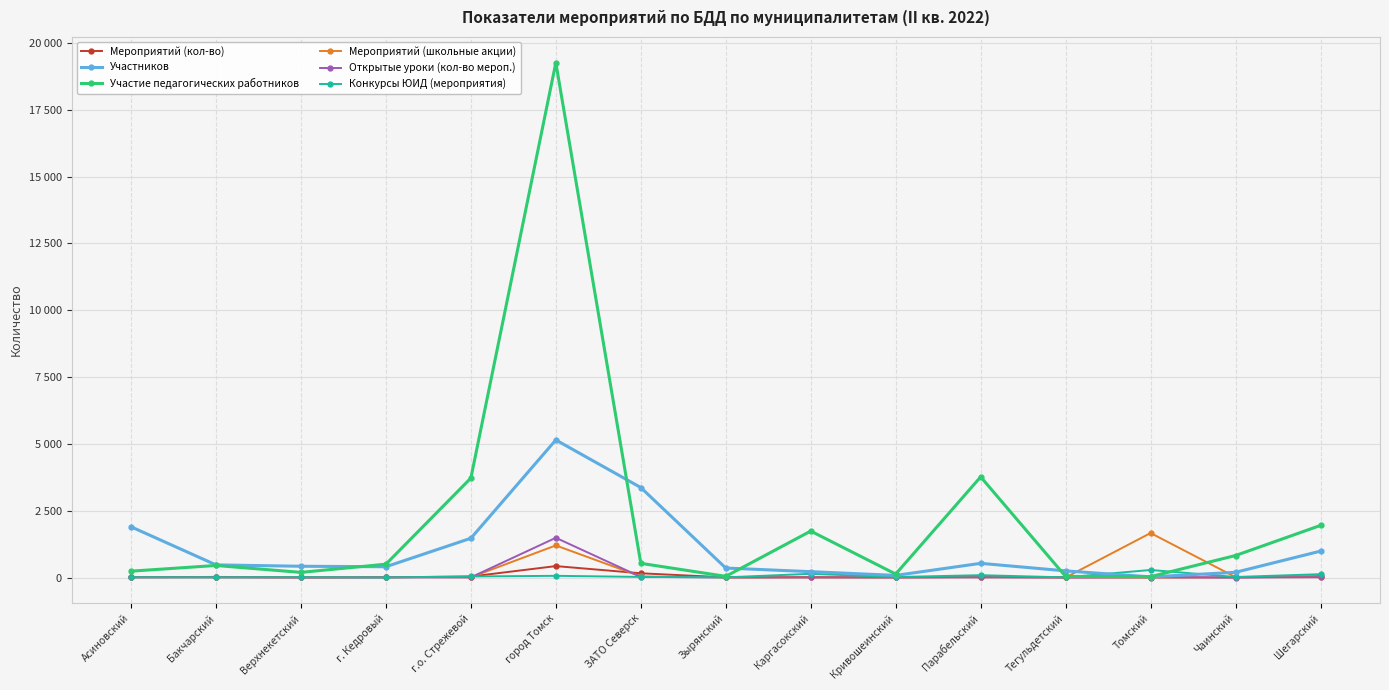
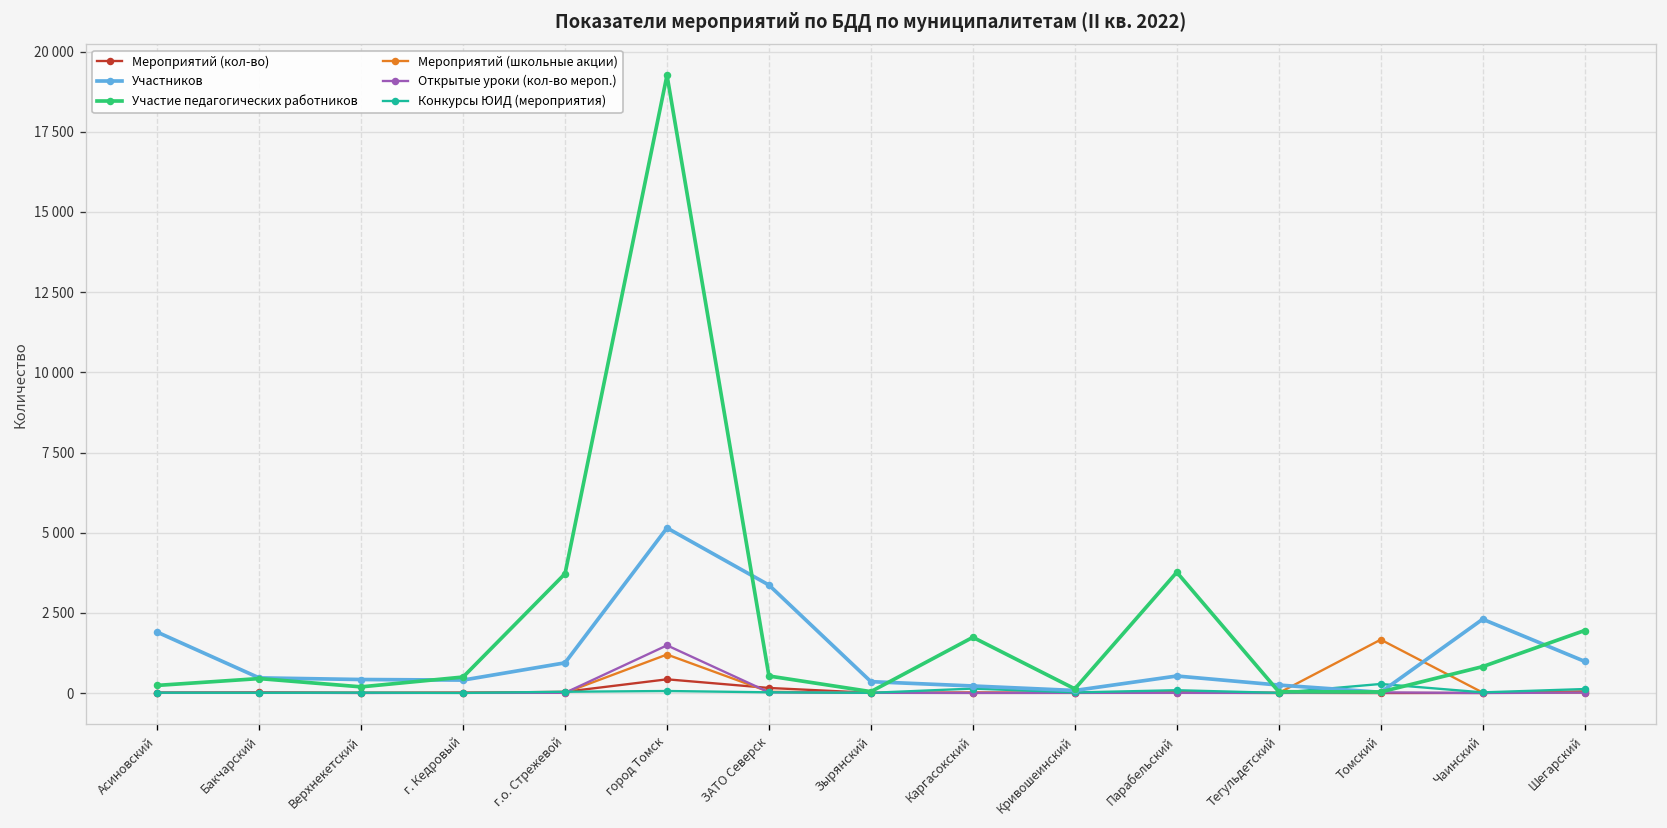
  {
    "Мероприятий (кол-во)": {
      "город Томск": 400,
      "ЗАТО Северск": 200
    },
    "Участников": {
      "Асиновский": 1900,
      "Верхнекетский": 400,
-     "г.о. Стрежевой": 1500,
+     "г.о. Стрежевой": 900,
      "город Томск": 5100,
      "ЗАТО Северск": 3400,
      "Зырянский": 400,
      "Парабельский": 500,
      "Тегульдетский": 300,
-     "Чаинский": 200,
+     "Чаинский": 2300,
      "Шегарский": 1000
    },
    "Мероприятий (школьные акции)": {
      "город Томск": 1200,
      "Томский": 1700
    },
    "Открытые уроки (кол-во мероп.)": {
      "город Томск": 1500
    }
  }
